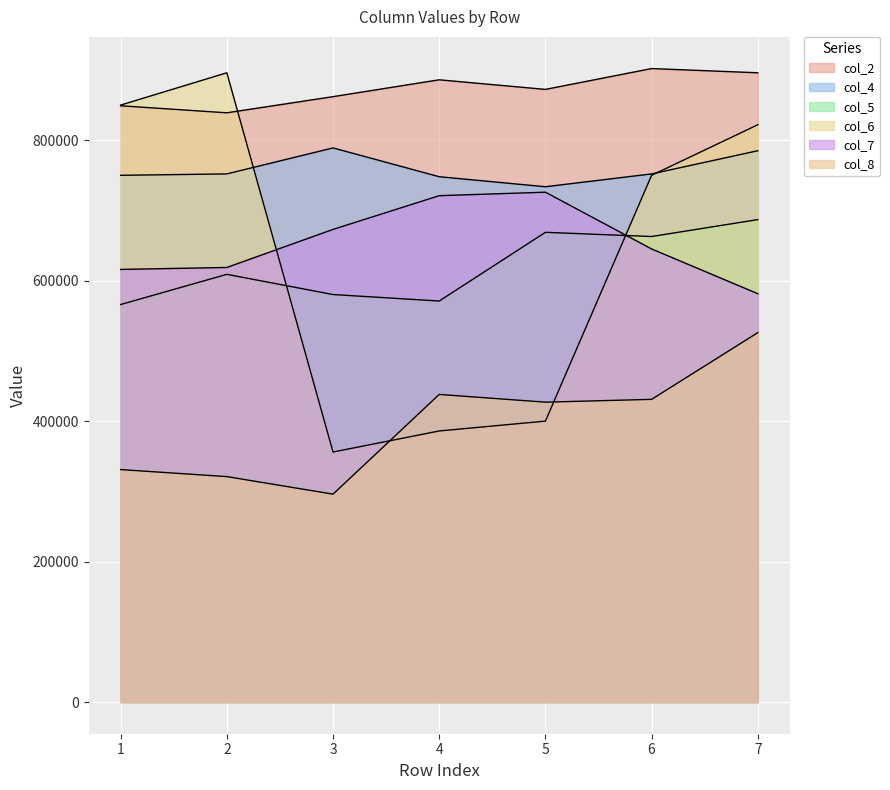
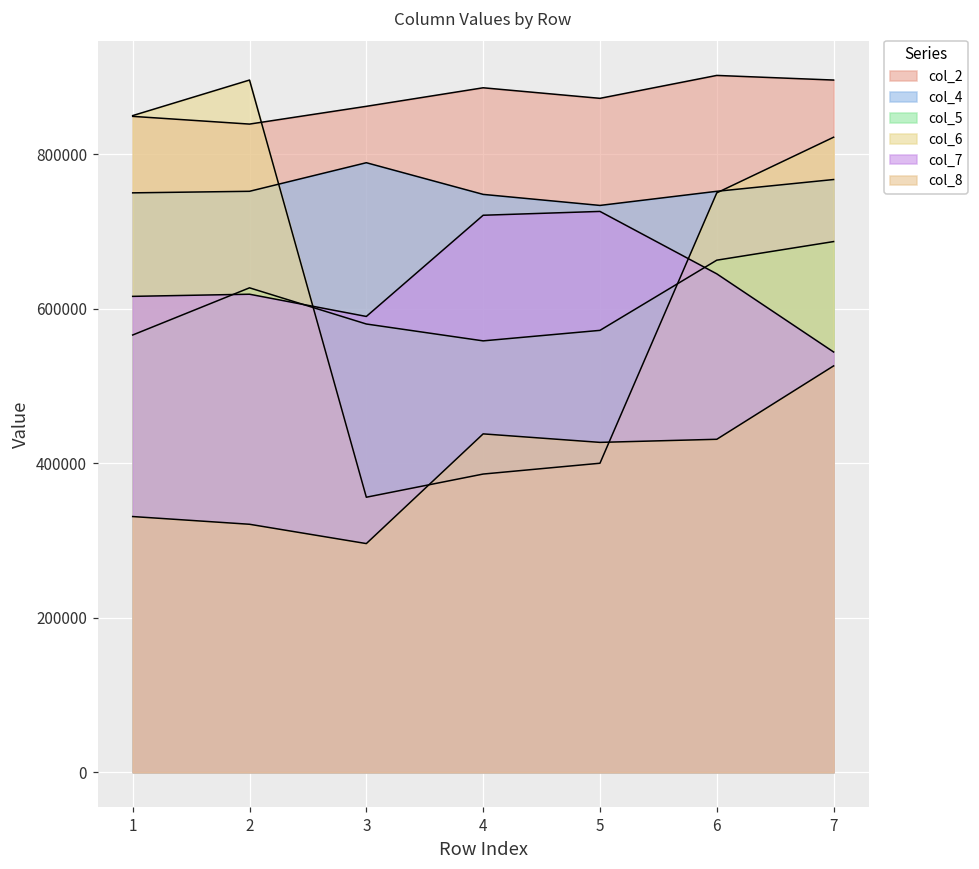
  {
    "col_4": {
      "1": 750000,
      "2": 750000,
      "3": 790000,
      "4": 750000,
      "5": 730000,
-     "7": 790000
+     "7": 770000
    },
    "col_5": {
      "1": 570000,
-     "2": 610000,
+     "2": 630000,
      "3": 580000,
-     "4": 570000,
-     "5": 670000,
+     "4": 560000,
+     "5": 570000,
      "6": 660000,
      "7": 690000
    },
    "col_7": {
      "1": 620000,
      "2": 620000,
-     "3": 670000,
+     "3": 590000,
      "4": 720000,
      "5": 730000,
      "6": 650000,
-     "7": 580000
+     "7": 540000
    }
  }
